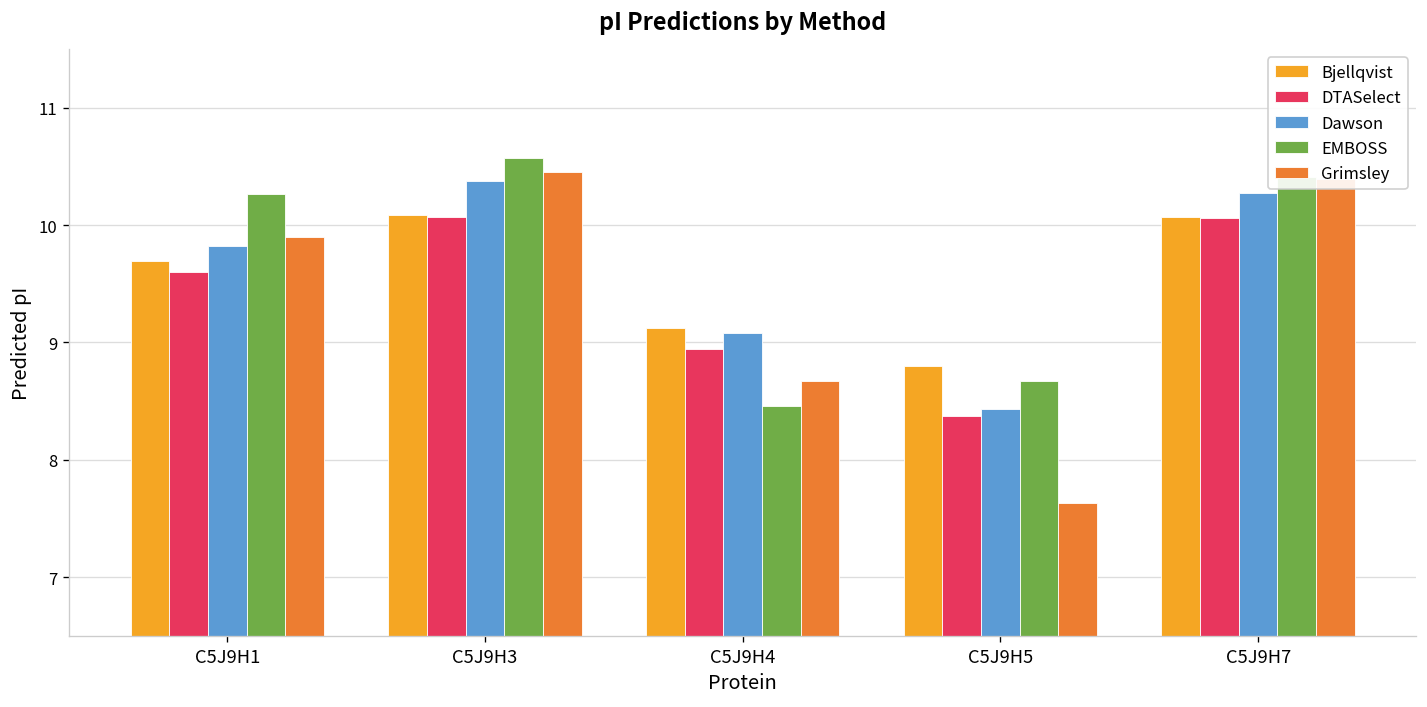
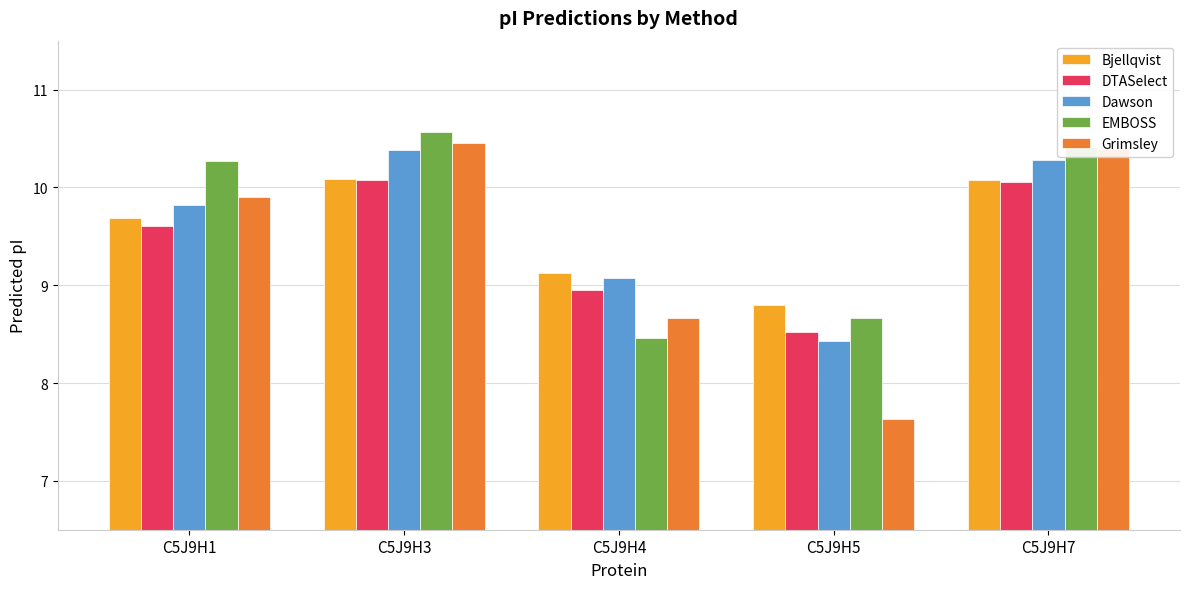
  {
    "DTASelect": {
      "C5J9H1": 9.6,
      "C5J9H3": 10.1,
      "C5J9H4": 8.9,
-     "C5J9H5": 8.4,
+     "C5J9H5": 8.5,
      "C5J9H7": 10.1
    },
    "Dawson": {
      "C5J9H1": 9.8,
      "C5J9H3": 10.4,
      "C5J9H4": 9.1,
      "C5J9H5": 8.4,
      "C5J9H7": 10.3
    },
    "EMBOSS": {
      "C5J9H1": 10.3,
      "C5J9H3": 10.6,
      "C5J9H4": 8.5,
      "C5J9H5": 8.7
    }
  }
